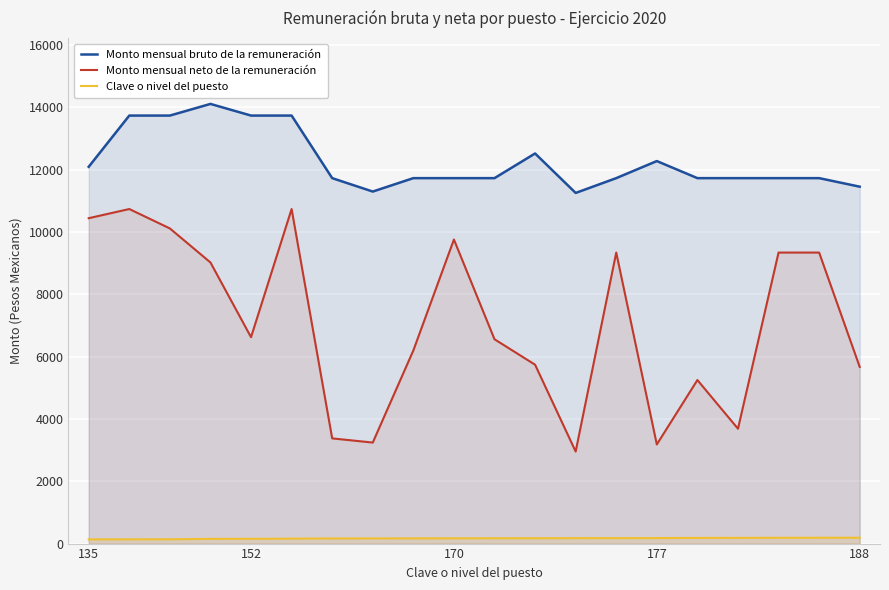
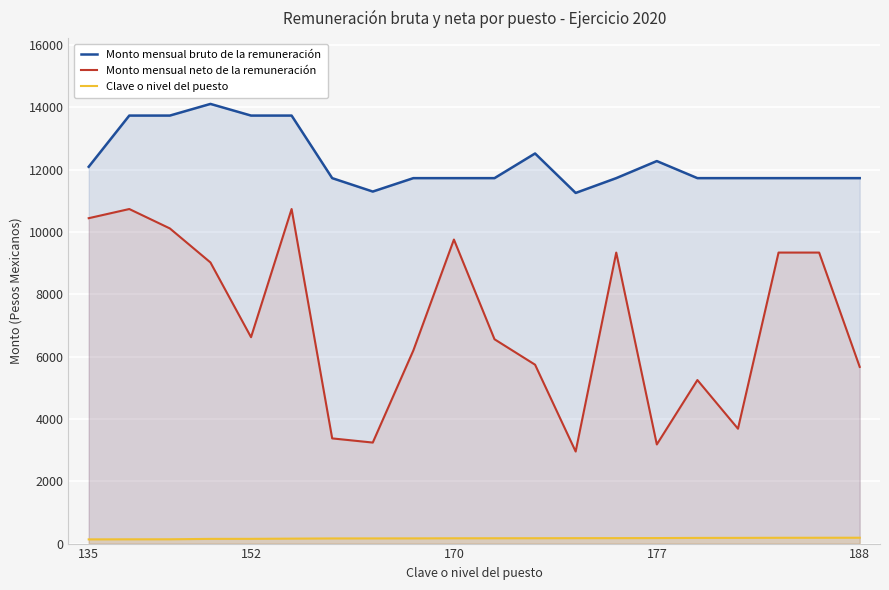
  {
    "Monto mensual bruto de la remuneración": {
      "135": 12100,
      "152": 13700,
      "170": 11700,
      "177": 12300,
-     "188": 11500
+     "188": 11700
    },
    "Monto mensual neto de la remuneración": {
      "135": 10400,
      "152": 6600,
      "170": 9800,
      "177": 3200,
      "188": 5700
    },
    "Clave o nivel del puesto": {
      "135": 100,
      "152": 200,
      "170": 200,
      "177": 200,
      "188": 200
    }
  }
